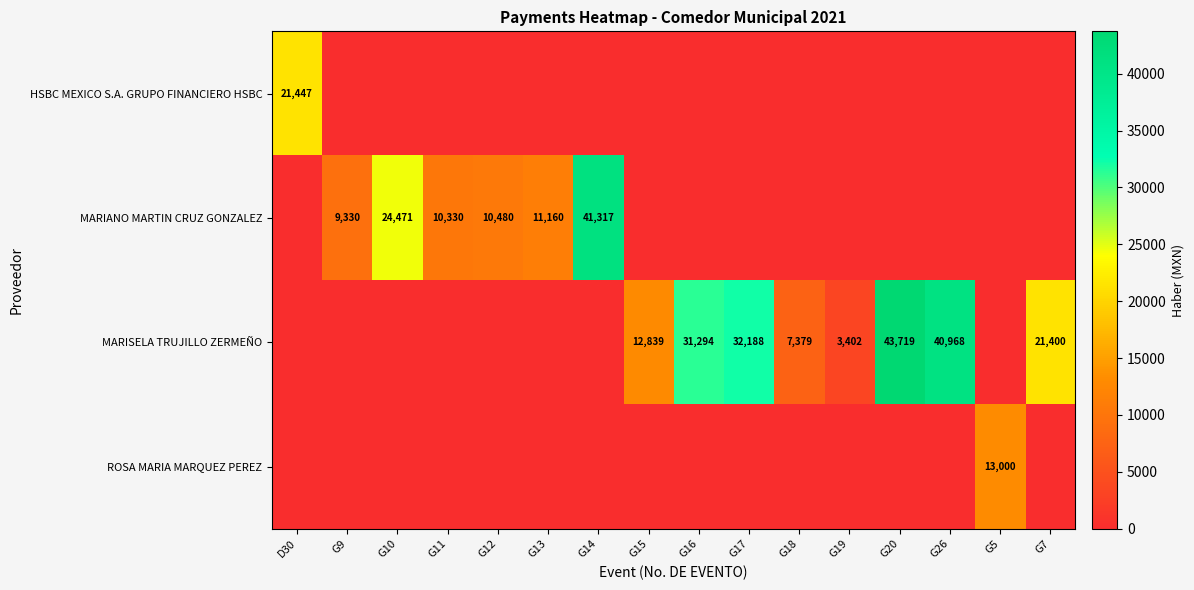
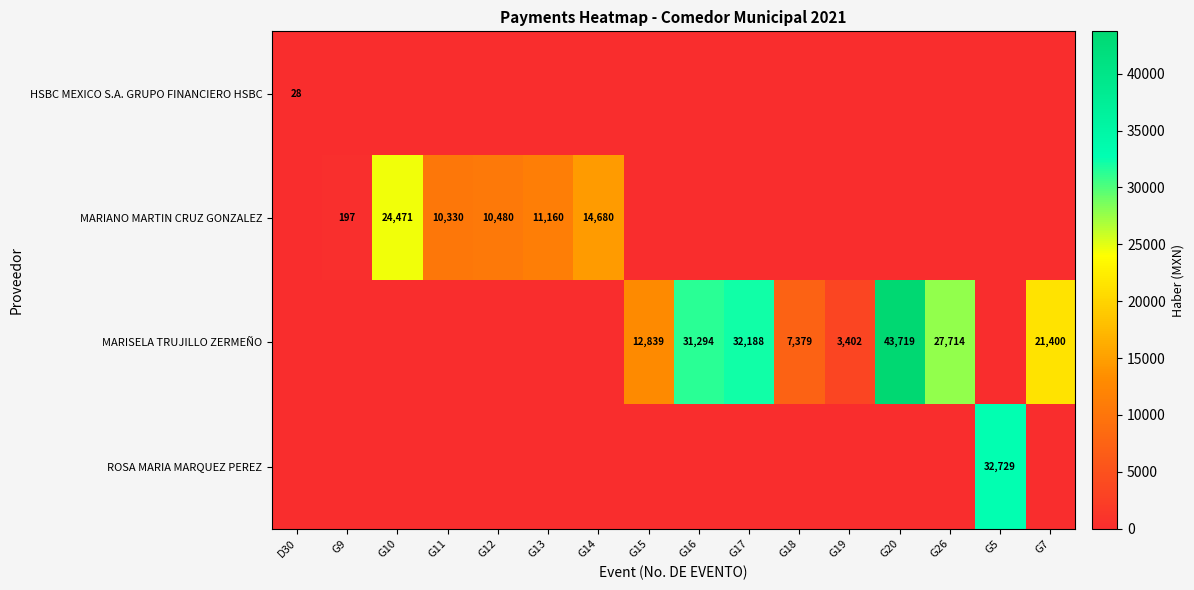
  {
    "HSBC MEXICO S.A. GRUPO FINANCIERO HSBC": {
-     "D30": "21,447"
+     "D30": "28"
    },
    "MARIANO MARTIN CRUZ GONZALEZ": {
-     "G9": "9,330",
+     "G9": "197",
      "G10": "24,471",
      "G11": "10,330",
      "G12": "10,480",
      "G13": "11,160",
-     "G14": "41,317"
+     "G14": "14,680"
    },
    "MARISELA TRUJILLO ZERMEÑO": {
      "G15": "12,839",
      "G16": "31,294",
      "G17": "32,188",
      "G18": "7,379",
      "G19": "3,402",
      "G20": "43,719",
-     "G26": "40,968",
+     "G26": "27,714",
      "G7": "21,400"
    },
    "ROSA MARIA MARQUEZ PEREZ": {
-     "G5": "13,000"
+     "G5": "32,729"
    }
  }
